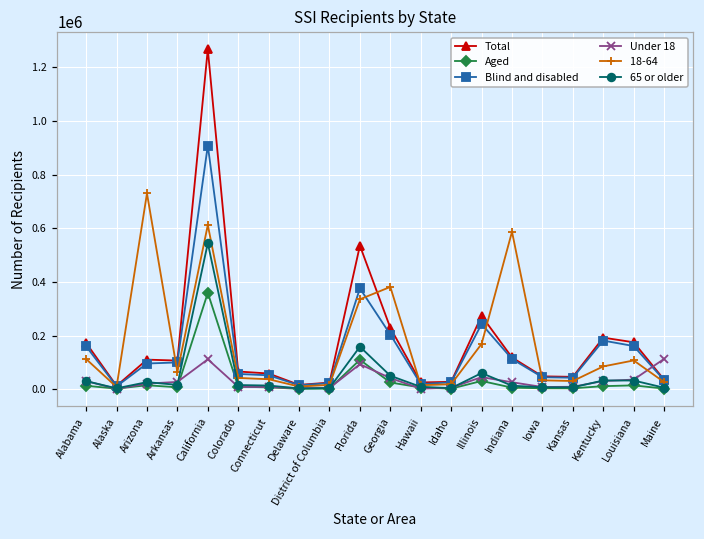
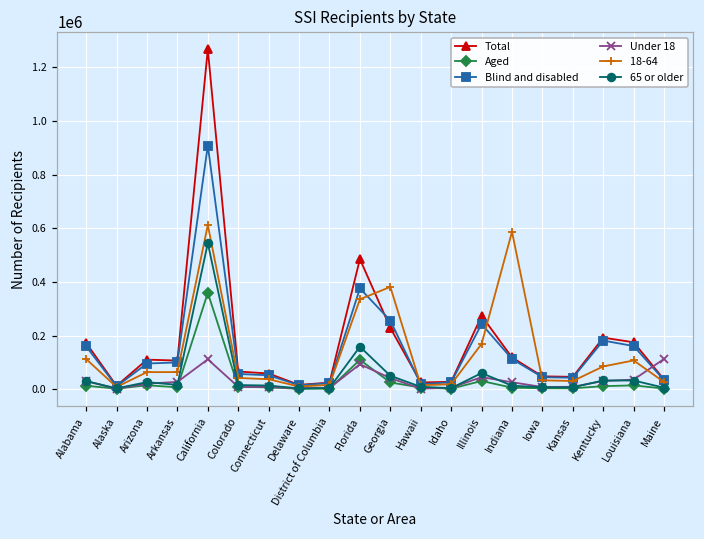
  {
    "Total": {
      "Alabama": 170000,
      "Arizona": 110000,
      "California": 1270000,
-     "Florida": 540000,
+     "Florida": 490000,
      "Georgia": 230000,
      "Illinois": 270000,
      "Kentucky": 190000,
      "Louisiana": 170000
    },
    "Blind and disabled": {
      "Alabama": 160000,
      "Arizona": 100000,
      "California": 910000,
      "Florida": 380000,
-     "Georgia": 200000,
+     "Georgia": 260000,
      "Illinois": 240000,
      "Kentucky": 180000,
      "Louisiana": 160000
    },
    "Under 18": {
      "Arkansas": 30000,
      "California": 110000,
      "Florida": 90000,
      "Illinois": 40000,
      "Indiana": 30000,
      "Maine": 110000
    },
    "18-64": {
      "Alabama": 110000,
-     "Arizona": 730000,
+     "Arizona": 60000,
      "Arkansas": 60000,
      "California": 610000,
      "Colorado": 40000,
      "Connecticut": 40000,
      "Florida": 340000,
      "Georgia": 380000,
      "Illinois": 170000,
      "Indiana": 590000,
      "Iowa": 30000,
      "Kansas": 30000,
      "Kentucky": 80000,
      "Louisiana": 110000
    }
  }
